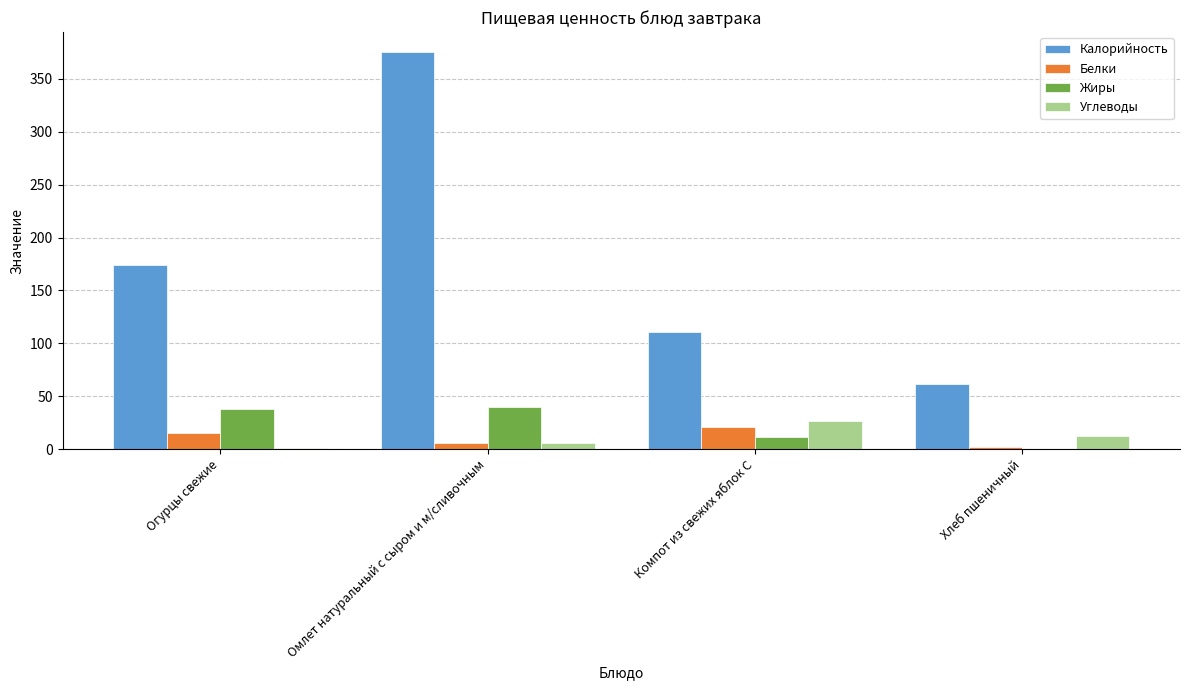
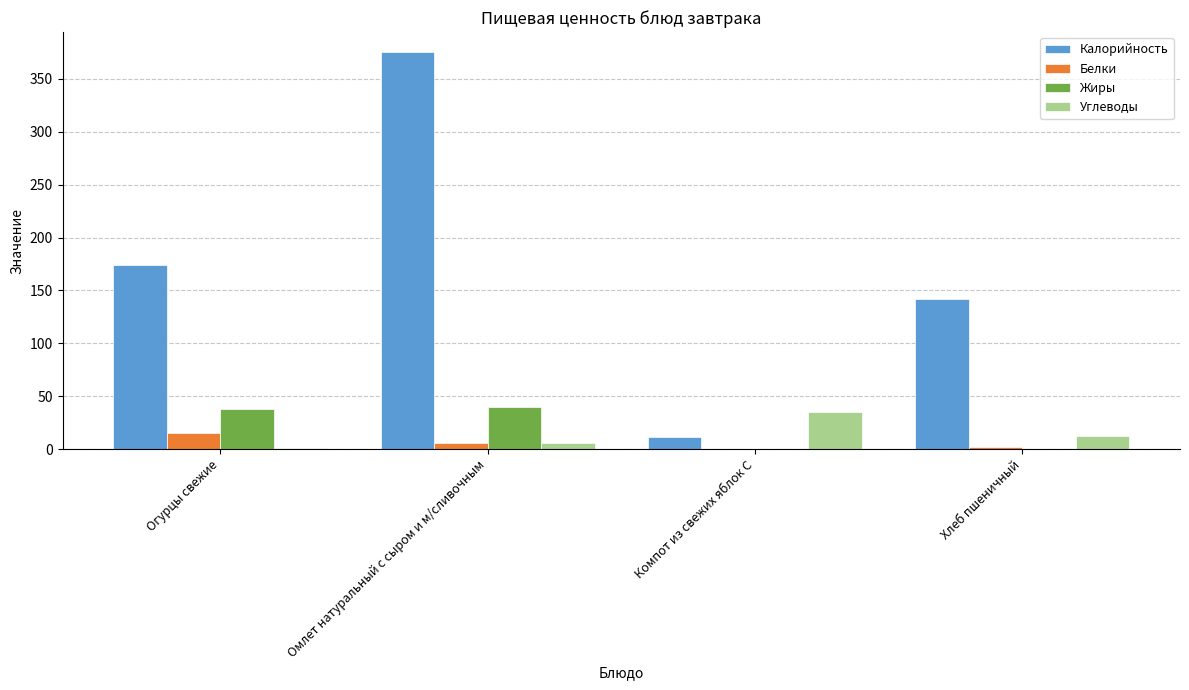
  {
    "Калорийность": {
      "Огурцы свежие": 174,
      "Омлет натуральный с сыром и м/сливочным": 375,
-     "Компот из свежих яблок С": 111,
-     "Хлеб пшеничный": 61
+     "Компот из свежих яблок С": 12,
+     "Хлеб пшеничный": 142
    },
    "Белки": {
      "Огурцы свежие": 15,
      "Омлет натуральный с сыром и м/сливочным": 6,
-     "Компот из свежих яблок С": 21
+     "Компот из свежих яблок С": 0
    },
    "Жиры": {
      "Огурцы свежие": 38,
      "Омлет натуральный с сыром и м/сливочным": 40,
-     "Компот из свежих яблок С": 12
+     "Компот из свежих яблок С": 0
    },
    "Углеводы": {
      "Омлет натуральный с сыром и м/сливочным": 6,
-     "Компот из свежих яблок С": 27,
+     "Компот из свежих яблок С": 36,
      "Хлеб пшеничный": 13
    }
  }
